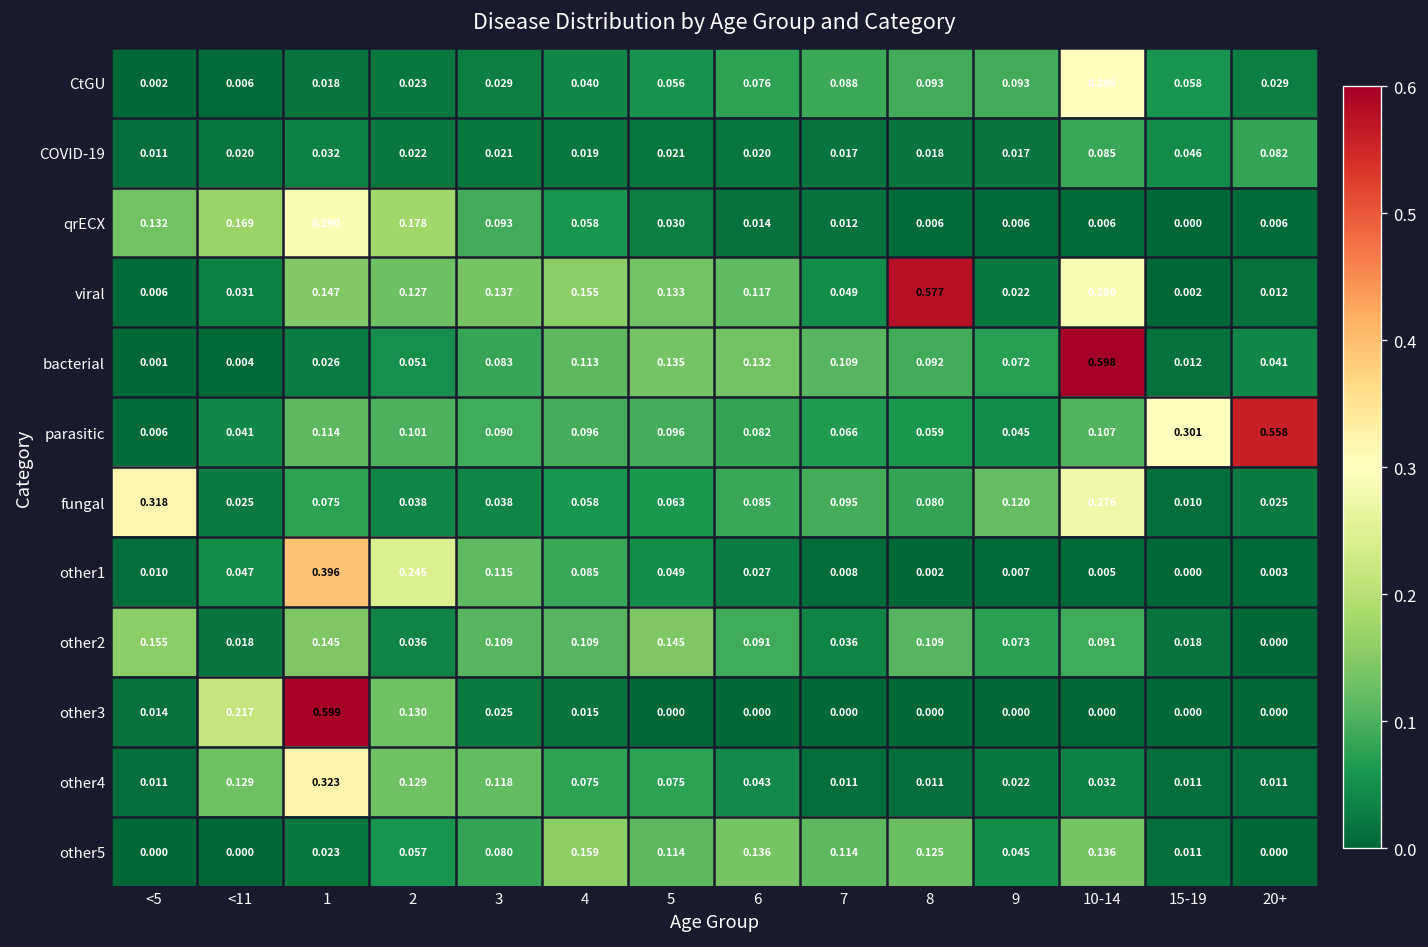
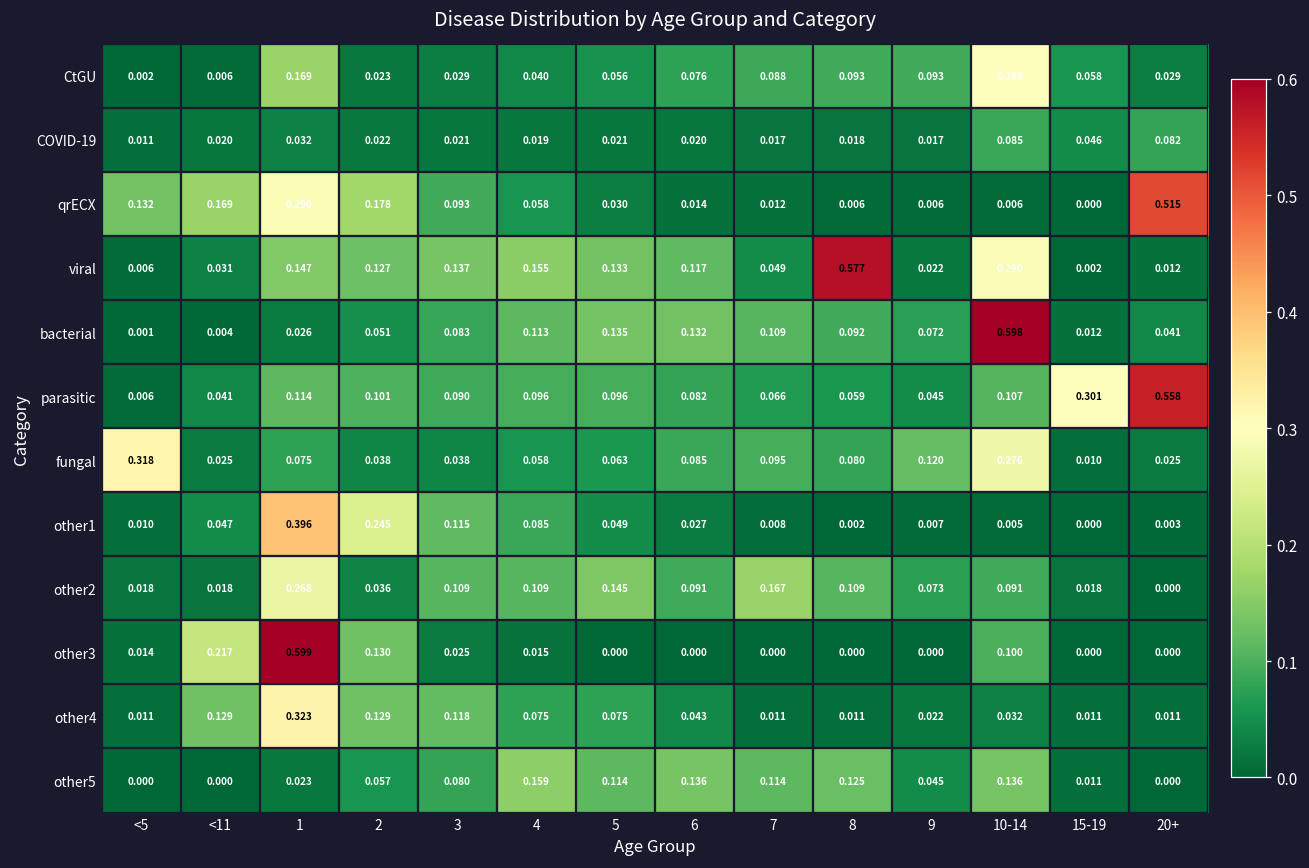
  {
    "CtGU": {
      "<5": 0.002,
      "<11": 0.006,
-     "1": 0.018,
+     "1": 0.169,
      "2": 0.023,
      "3": 0.029,
      "4": 0.040,
      "5": 0.056,
      "6": 0.076,
      "7": 0.088,
      "8": 0.093,
      "9": 0.093,
      "10-14": 0.299,
      "15-19": 0.058,
      "20+": 0.029
    },
    "COVID-19": {
      "<5": 0.011,
      "<11": 0.020,
      "1": 0.032,
      "2": 0.022,
      "3": 0.021,
      "4": 0.019,
      "5": 0.021,
      "6": 0.020,
      "7": 0.017,
      "8": 0.018,
      "9": 0.017,
      "10-14": 0.085,
      "15-19": 0.046,
      "20+": 0.082
    },
    "qrECX": {
      "<5": 0.132,
      "<11": 0.169,
      "1": 0.290,
      "2": 0.178,
      "3": 0.093,
      "4": 0.058,
      "5": 0.030,
      "6": 0.014,
      "7": 0.012,
      "8": 0.006,
      "9": 0.006,
      "10-14": 0.006,
      "15-19": 0.000,
-     "20+": 0.006
+     "20+": 0.515
    },
    "viral": {
      "<5": 0.006,
      "<11": 0.031,
      "1": 0.147,
      "2": 0.127,
      "3": 0.137,
      "4": 0.155,
      "5": 0.133,
      "6": 0.117,
      "7": 0.049,
      "8": 0.577,
      "9": 0.022,
      "10-14": 0.290,
      "15-19": 0.002,
      "20+": 0.012
    },
    "bacterial": {
      "<5": 0.001,
      "<11": 0.004,
      "1": 0.026,
      "2": 0.051,
      "3": 0.083,
      "4": 0.113,
      "5": 0.135,
      "6": 0.132,
      "7": 0.109,
      "8": 0.092,
      "9": 0.072,
      "10-14": 0.598,
      "15-19": 0.012,
      "20+": 0.041
    },
    "parasitic": {
      "<5": 0.006,
      "<11": 0.041,
      "1": 0.114,
      "2": 0.101,
      "3": 0.090,
      "4": 0.096,
      "5": 0.096,
      "6": 0.082,
      "7": 0.066,
      "8": 0.059,
      "9": 0.045,
      "10-14": 0.107,
      "15-19": 0.301,
      "20+": 0.558
    },
    "fungal": {
      "<5": 0.318,
      "<11": 0.025,
      "1": 0.075,
      "2": 0.038,
      "3": 0.038,
      "4": 0.058,
      "5": 0.063,
      "6": 0.085,
      "7": 0.095,
      "8": 0.080,
      "9": 0.120,
      "10-14": 0.276,
      "15-19": 0.010,
      "20+": 0.025
    },
    "other1": {
      "<5": 0.010,
      "<11": 0.047,
      "1": 0.396,
      "2": 0.245,
      "3": 0.115,
      "4": 0.085,
      "5": 0.049,
      "6": 0.027,
      "7": 0.008,
      "8": 0.002,
      "9": 0.007,
      "10-14": 0.005,
      "15-19": 0.000,
      "20+": 0.003
    },
    "other2": {
-     "<5": 0.155,
+     "<5": 0.018,
      "<11": 0.018,
-     "1": 0.145,
+     "1": 0.268,
      "2": 0.036,
      "3": 0.109,
      "4": 0.109,
      "5": 0.145,
      "6": 0.091,
-     "7": 0.036,
+     "7": 0.167,
      "8": 0.109,
      "9": 0.073,
      "10-14": 0.091,
      "15-19": 0.018,
      "20+": 0.000
    },
    "other3": {
      "<5": 0.014,
      "<11": 0.217,
      "1": 0.599,
      "2": 0.130,
      "3": 0.025,
      "4": 0.015,
      "5": 0.000,
      "6": 0.000,
      "7": 0.000,
      "8": 0.000,
      "9": 0.000,
-     "10-14": 0.000,
+     "10-14": 0.100,
      "15-19": 0.000,
      "20+": 0.000
    },
    "other4": {
      "<5": 0.011,
      "<11": 0.129,
      "1": 0.323,
      "2": 0.129,
      "3": 0.118,
      "4": 0.075,
      "5": 0.075,
      "6": 0.043,
      "7": 0.011,
      "8": 0.011,
      "9": 0.022,
      "10-14": 0.032,
      "15-19": 0.011,
      "20+": 0.011
    },
    "other5": {
      "<5": 0.000,
      "<11": 0.000,
      "1": 0.023,
      "2": 0.057,
      "3": 0.080,
      "4": 0.159,
      "5": 0.114,
      "6": 0.136,
      "7": 0.114,
      "8": 0.125,
      "9": 0.045,
      "10-14": 0.136,
      "15-19": 0.011,
      "20+": 0.000
    }
  }
